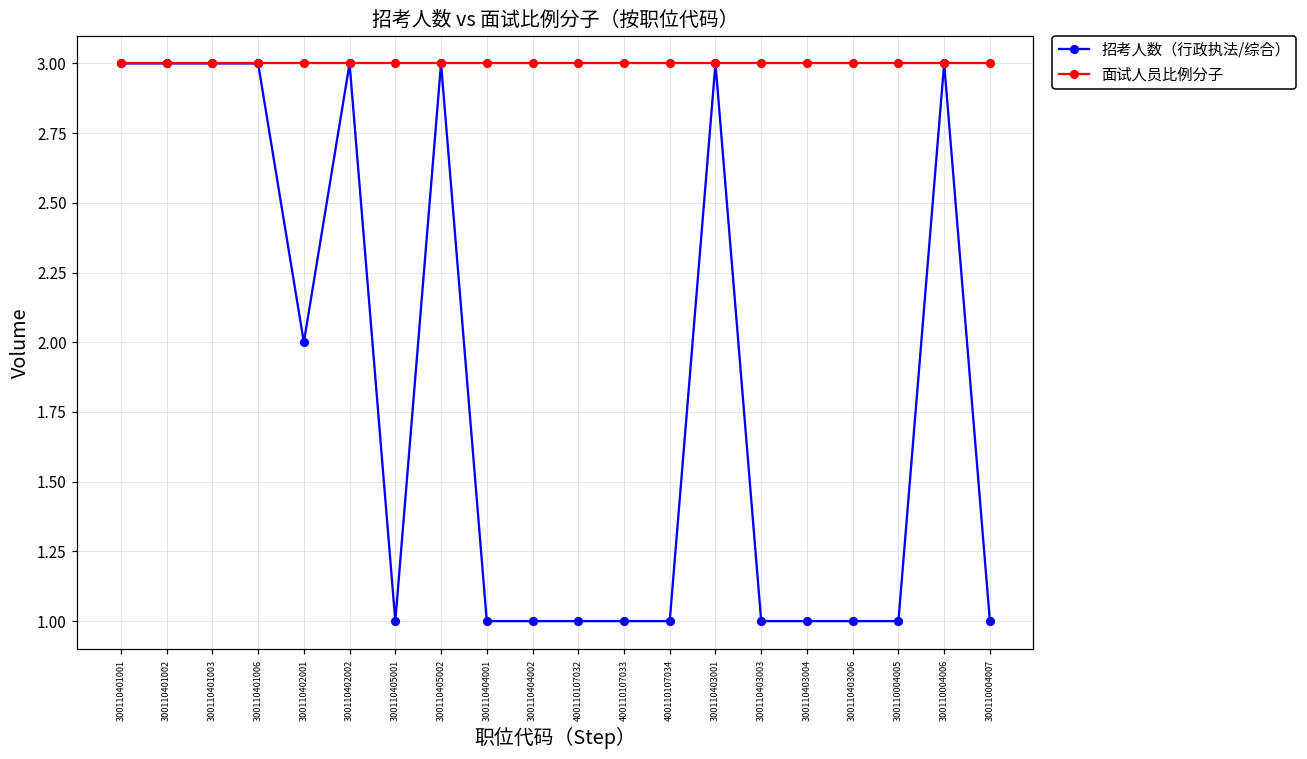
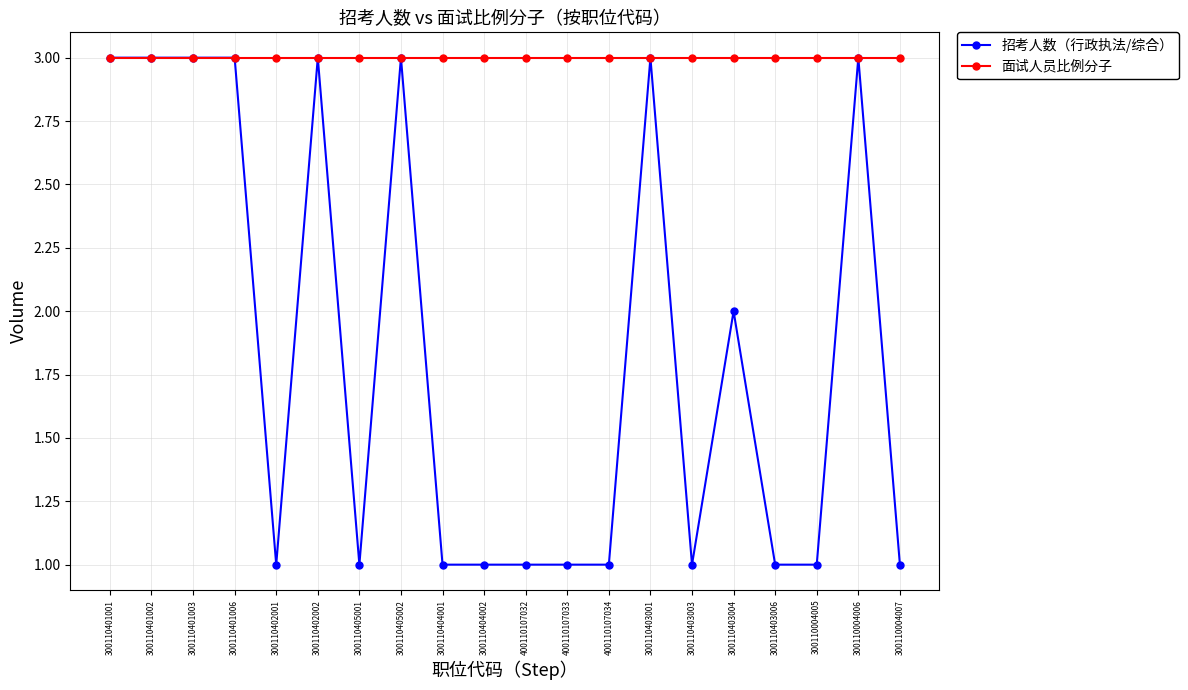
  {
    "招考人数（行政执法/综合）": {
-     "300110402001": 2,
+     "300110402001": 1,
      "300110405001": 1,
      "300110404001": 1,
      "300110404002": 1,
      "400110107032": 1,
      "400110107033": 1,
      "400110107034": 1,
      "300110403003": 1,
-     "300110403004": 1,
+     "300110403004": 2,
      "300110403006": 1,
      "300110004005": 1,
      "300110004007": 1
    },
    "面试人员比例分子": {
      "300110402001": 3,
      "300110405001": 3,
      "300110404001": 3,
      "300110404002": 3,
      "400110107032": 3,
      "400110107033": 3,
      "400110107034": 3,
      "300110403003": 3,
      "300110403004": 3,
      "300110403006": 3,
      "300110004005": 3,
      "300110004007": 3
    }
  }
